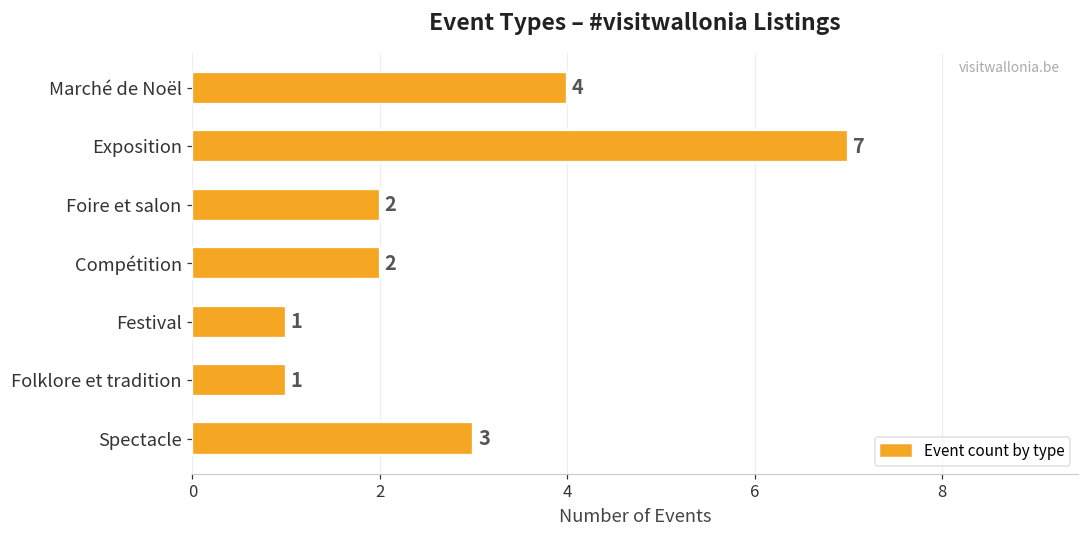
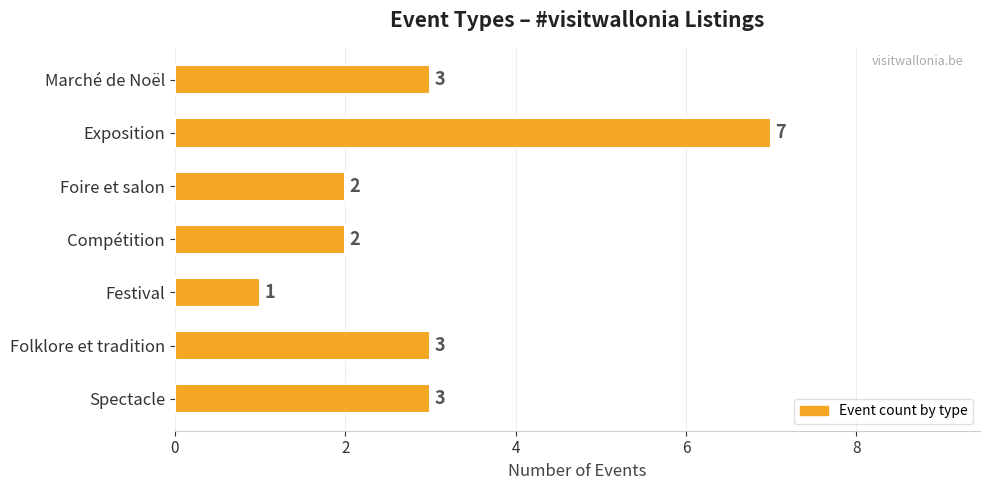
  {
-   "Marché de Noël": 4,
+   "Marché de Noël": 3,
    "Exposition": 7,
    "Foire et salon": 2,
    "Compétition": 2,
    "Festival": 1,
-   "Folklore et tradition": 1,
+   "Folklore et tradition": 3,
    "Spectacle": 3
  }
